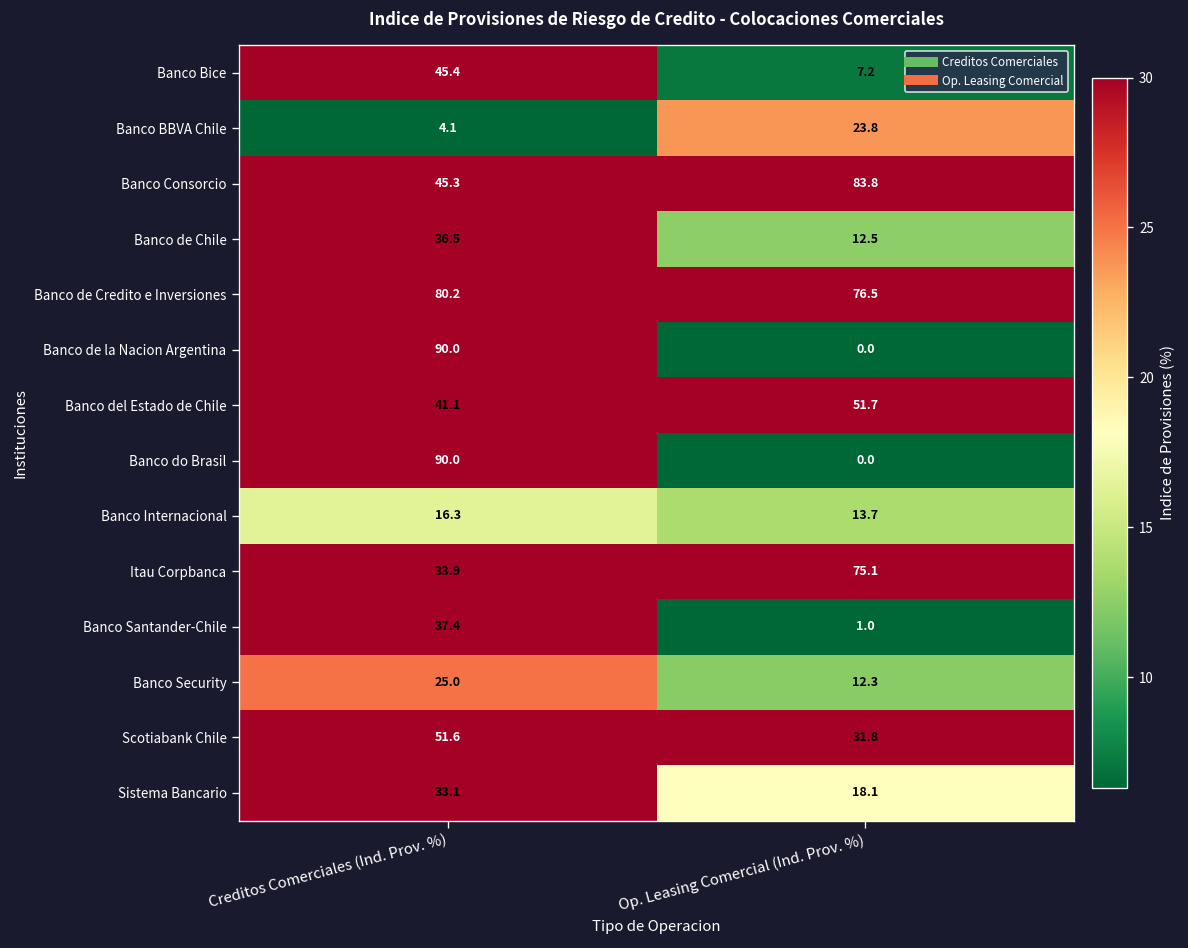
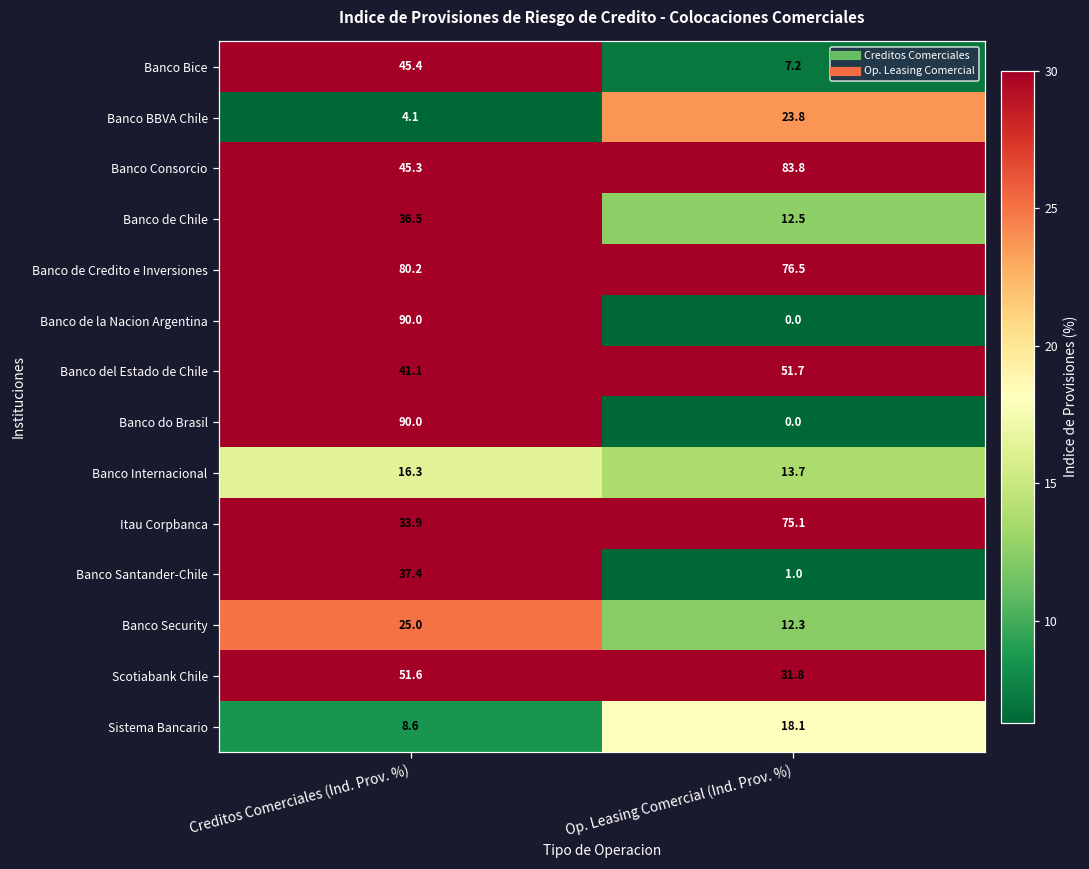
  {
    "Banco Bice": {
      "Creditos Comerciales (Ind. Prov. %)": 45.4,
      "Op. Leasing Comercial (Ind. Prov. %)": 7.2
    },
    "Banco BBVA Chile": {
      "Creditos Comerciales (Ind. Prov. %)": 4.1,
      "Op. Leasing Comercial (Ind. Prov. %)": 23.8
    },
    "Banco Consorcio": {
      "Creditos Comerciales (Ind. Prov. %)": 45.3,
      "Op. Leasing Comercial (Ind. Prov. %)": 83.8
    },
    "Banco de Chile": {
      "Creditos Comerciales (Ind. Prov. %)": 36.5,
      "Op. Leasing Comercial (Ind. Prov. %)": 12.5
    },
    "Banco de Credito e Inversiones": {
      "Creditos Comerciales (Ind. Prov. %)": 80.2,
      "Op. Leasing Comercial (Ind. Prov. %)": 76.5
    },
    "Banco de la Nacion Argentina": {
      "Creditos Comerciales (Ind. Prov. %)": 90.0,
      "Op. Leasing Comercial (Ind. Prov. %)": 0.0
    },
    "Banco del Estado de Chile": {
      "Creditos Comerciales (Ind. Prov. %)": 41.1,
      "Op. Leasing Comercial (Ind. Prov. %)": 51.7
    },
    "Banco do Brasil": {
      "Creditos Comerciales (Ind. Prov. %)": 90.0,
      "Op. Leasing Comercial (Ind. Prov. %)": 0.0
    },
    "Banco Internacional": {
      "Creditos Comerciales (Ind. Prov. %)": 16.3,
      "Op. Leasing Comercial (Ind. Prov. %)": 13.7
    },
    "Itau Corpbanca": {
      "Creditos Comerciales (Ind. Prov. %)": 33.9,
      "Op. Leasing Comercial (Ind. Prov. %)": 75.1
    },
    "Banco Santander-Chile": {
      "Creditos Comerciales (Ind. Prov. %)": 37.4,
      "Op. Leasing Comercial (Ind. Prov. %)": 1.0
    },
    "Banco Security": {
      "Creditos Comerciales (Ind. Prov. %)": 25.0,
      "Op. Leasing Comercial (Ind. Prov. %)": 12.3
    },
    "Scotiabank Chile": {
      "Creditos Comerciales (Ind. Prov. %)": 51.6,
      "Op. Leasing Comercial (Ind. Prov. %)": 31.8
    },
    "Sistema Bancario": {
-     "Creditos Comerciales (Ind. Prov. %)": 33.1,
+     "Creditos Comerciales (Ind. Prov. %)": 8.6,
      "Op. Leasing Comercial (Ind. Prov. %)": 18.1
    }
  }
